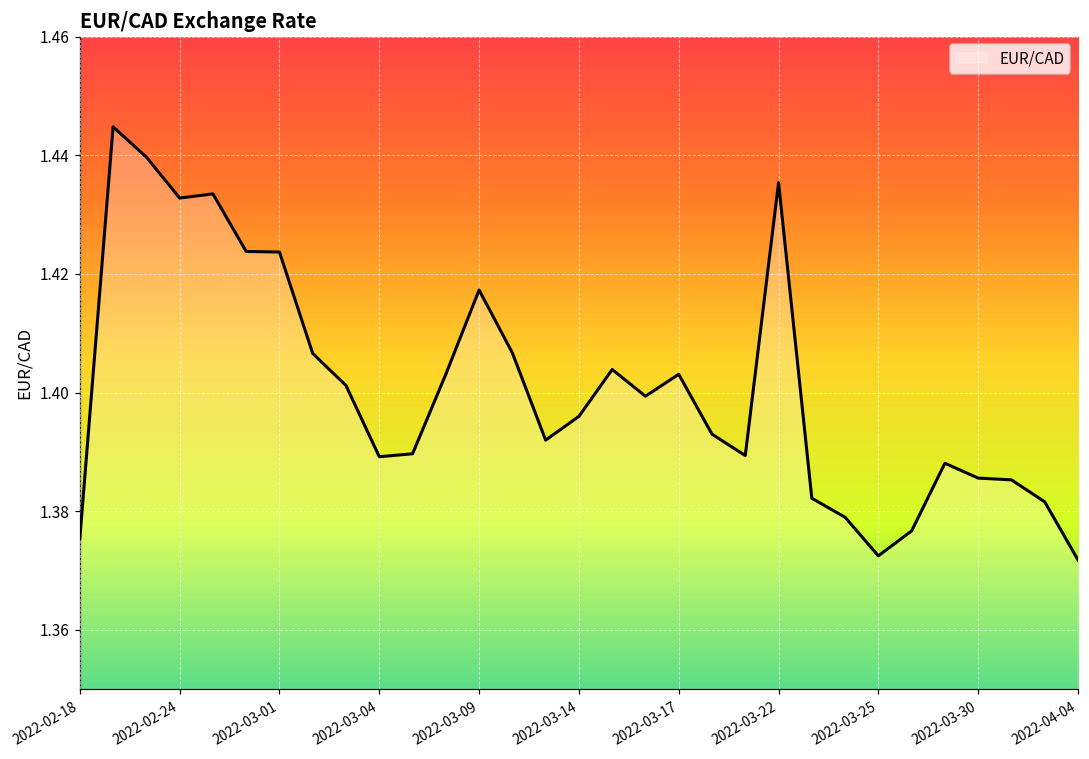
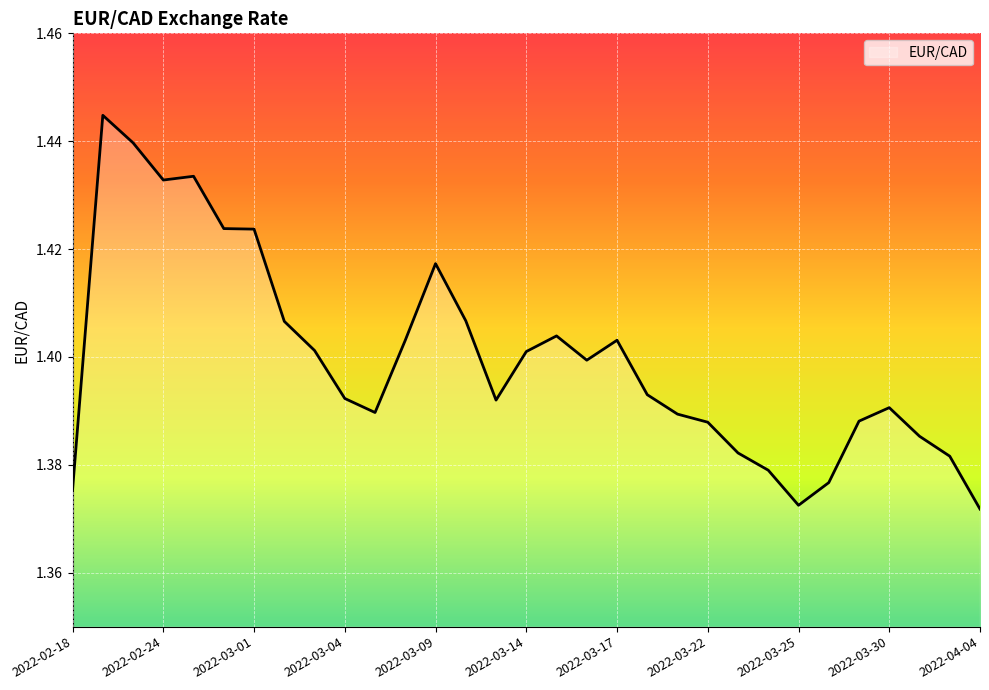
  {
    "2022-02-18": 1.375,
    "2022-02-24": 1.433,
    "2022-03-01": 1.424,
-   "2022-03-04": 1.389,
+   "2022-03-04": 1.392,
    "2022-03-09": 1.417,
-   "2022-03-14": 1.396,
+   "2022-03-14": 1.401,
    "2022-03-17": 1.403,
-   "2022-03-22": 1.435,
+   "2022-03-22": 1.388,
    "2022-03-25": 1.373,
-   "2022-03-30": 1.386,
+   "2022-03-30": 1.391,
    "2022-04-04": 1.372
  }
